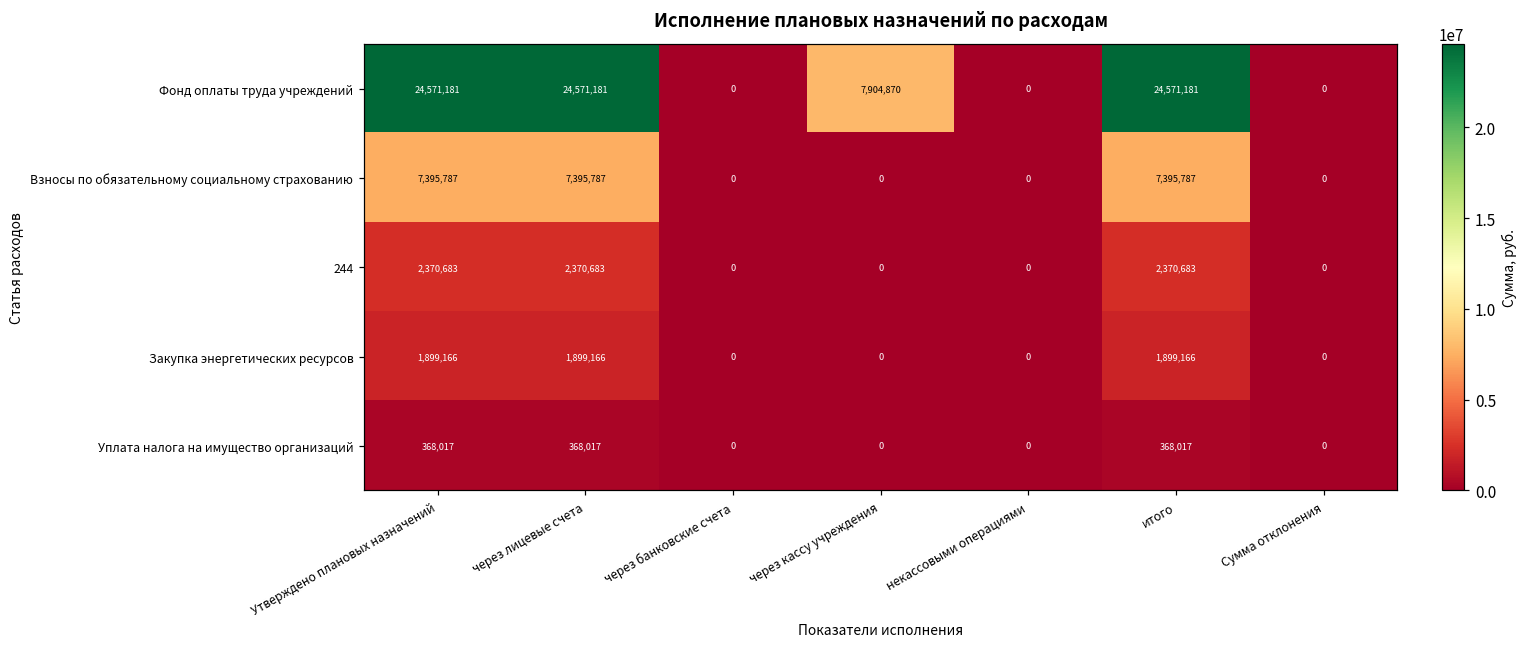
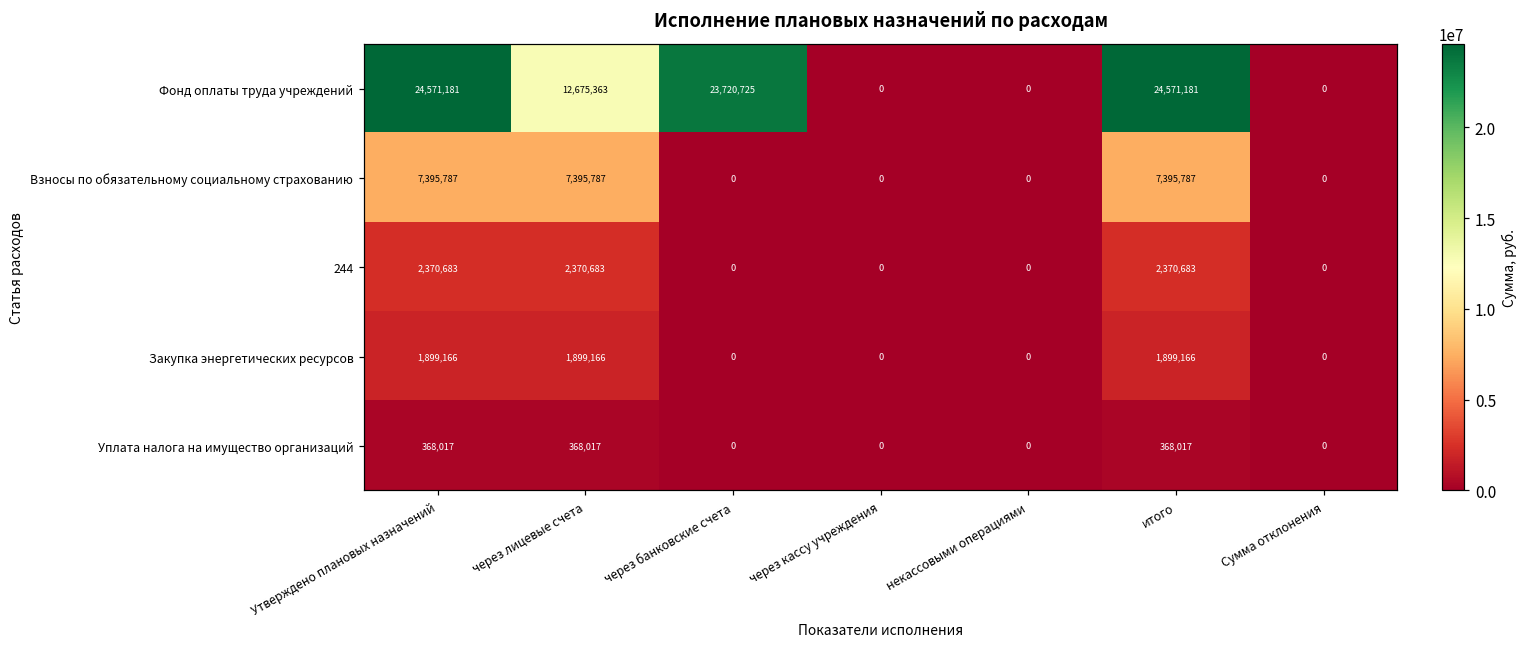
  {
    "Фонд оплаты труда учреждений": {
      "Утверждено плановых назначений": "24,571,181",
-     "через лицевые счета": "24,571,181",
-     "через банковские счета": "0",
-     "через кассу учреждения": "7,904,870",
+     "через лицевые счета": "12,675,363",
+     "через банковские счета": "23,720,725",
+     "через кассу учреждения": "0",
      "некассовыми операциями": "0",
      "итого": "24,571,181",
      "Сумма отклонения": "0"
    },
    "Взносы по обязательному социальному страхованию": {
      "Утверждено плановых назначений": "7,395,787",
      "через лицевые счета": "7,395,787",
      "через банковские счета": "0",
      "через кассу учреждения": "0",
      "некассовыми операциями": "0",
      "итого": "7,395,787",
      "Сумма отклонения": "0"
    },
    "244": {
      "Утверждено плановых назначений": "2,370,683",
      "через лицевые счета": "2,370,683",
      "через банковские счета": "0",
      "через кассу учреждения": "0",
      "некассовыми операциями": "0",
      "итого": "2,370,683",
      "Сумма отклонения": "0"
    },
    "Закупка энергетических ресурсов": {
      "Утверждено плановых назначений": "1,899,166",
      "через лицевые счета": "1,899,166",
      "через банковские счета": "0",
      "через кассу учреждения": "0",
      "некассовыми операциями": "0",
      "итого": "1,899,166",
      "Сумма отклонения": "0"
    },
    "Уплата налога на имущество организаций": {
      "Утверждено плановых назначений": "368,017",
      "через лицевые счета": "368,017",
      "через банковские счета": "0",
      "через кассу учреждения": "0",
      "некассовыми операциями": "0",
      "итого": "368,017",
      "Сумма отклонения": "0"
    }
  }
